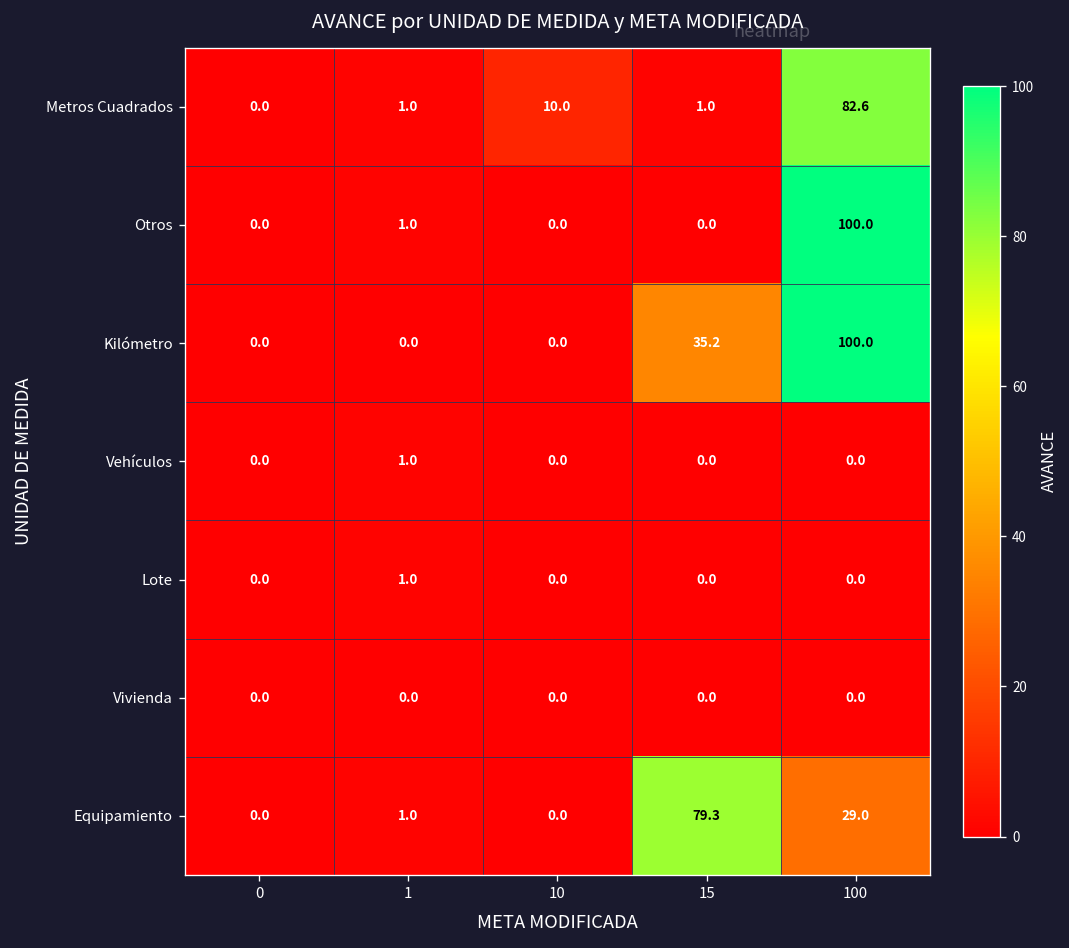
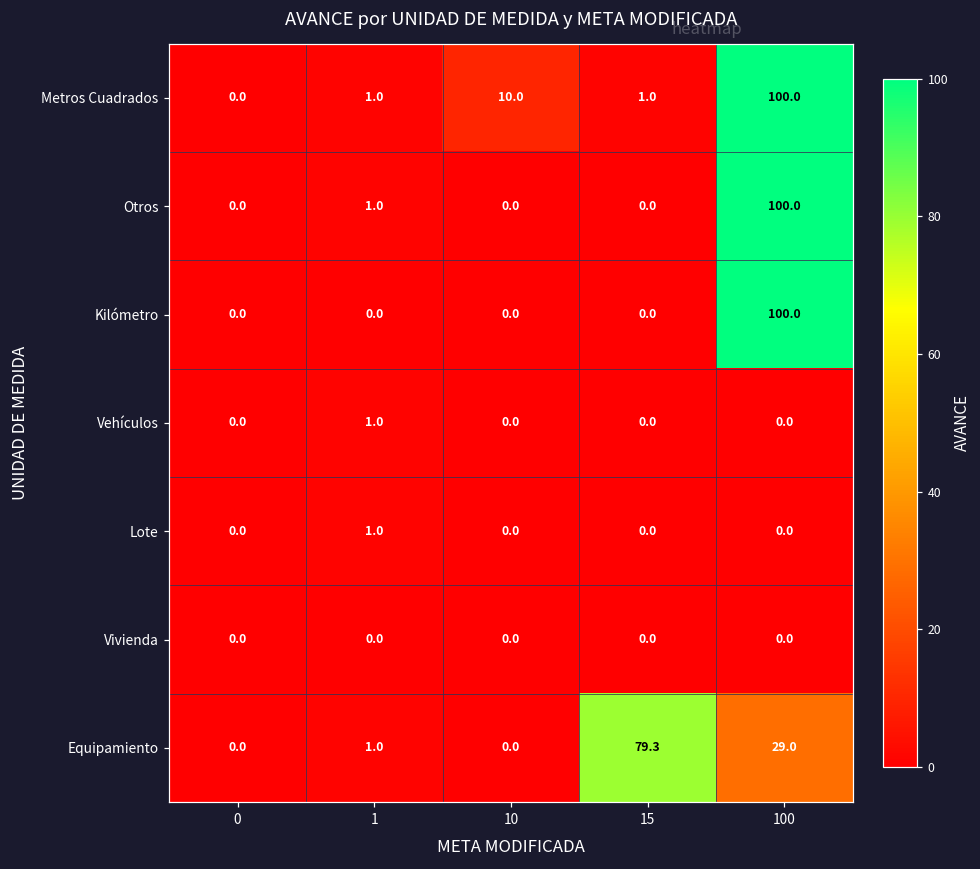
  {
    "Metros Cuadrados": {
      "0": 0.0,
      "1": 1.0,
      "10": 10.0,
      "15": 1.0,
-     "100": 82.6
+     "100": 100.0
    },
    "Otros": {
      "0": 0.0,
      "1": 1.0,
      "10": 0.0,
      "15": 0.0,
      "100": 100.0
    },
    "Kilómetro": {
      "0": 0.0,
      "1": 0.0,
      "10": 0.0,
-     "15": 35.2,
+     "15": 0.0,
      "100": 100.0
    },
    "Vehículos": {
      "0": 0.0,
      "1": 1.0,
      "10": 0.0,
      "15": 0.0,
      "100": 0.0
    },
    "Lote": {
      "0": 0.0,
      "1": 1.0,
      "10": 0.0,
      "15": 0.0,
      "100": 0.0
    },
    "Vivienda": {
      "0": 0.0,
      "1": 0.0,
      "10": 0.0,
      "15": 0.0,
      "100": 0.0
    },
    "Equipamiento": {
      "0": 0.0,
      "1": 1.0,
      "10": 0.0,
      "15": 79.3,
      "100": 29.0
    }
  }
